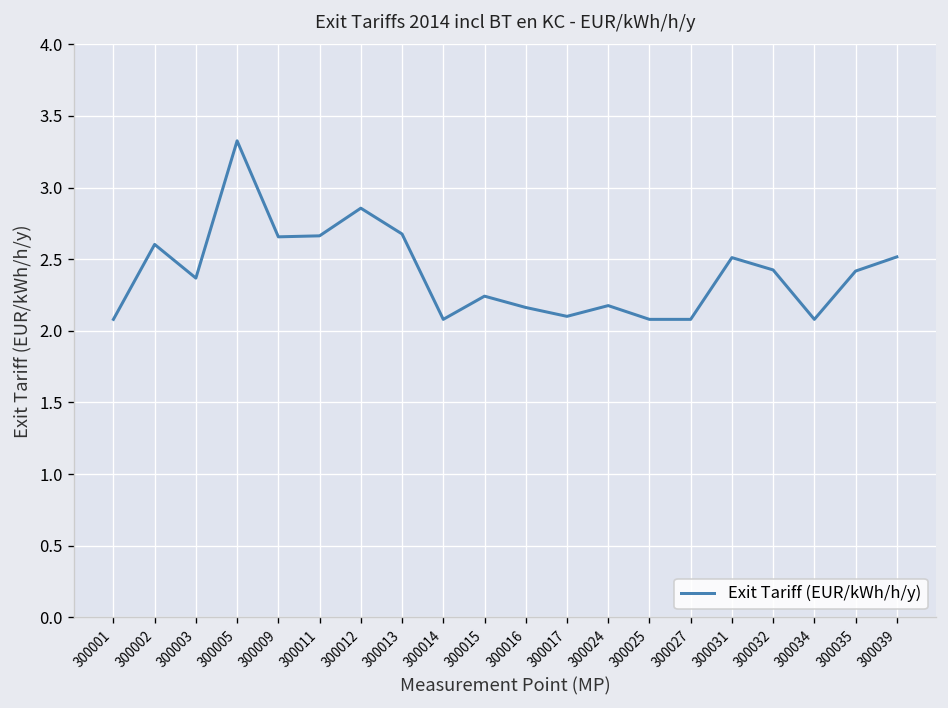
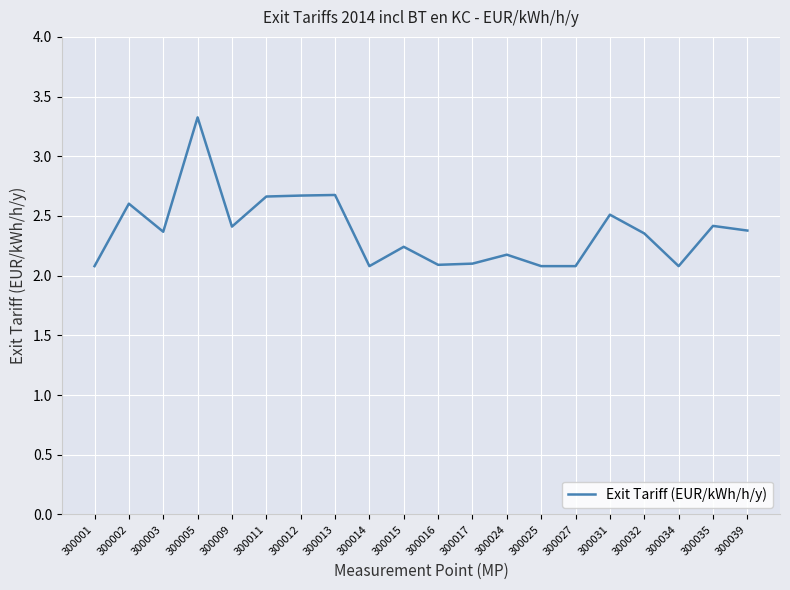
  {
    "300001": 2.08,
    "300002": 2.60,
    "300003": 2.37,
    "300005": 3.33,
-   "300009": 2.66,
+   "300009": 2.41,
    "300011": 2.66,
-   "300012": 2.86,
+   "300012": 2.67,
    "300013": 2.68,
    "300014": 2.08,
    "300015": 2.24,
-   "300016": 2.16,
+   "300016": 2.09,
    "300017": 2.10,
    "300024": 2.18,
    "300025": 2.08,
    "300027": 2.08,
    "300031": 2.51,
-   "300032": 2.43,
+   "300032": 2.35,
    "300034": 2.08,
    "300035": 2.42,
-   "300039": 2.52
+   "300039": 2.38
  }
